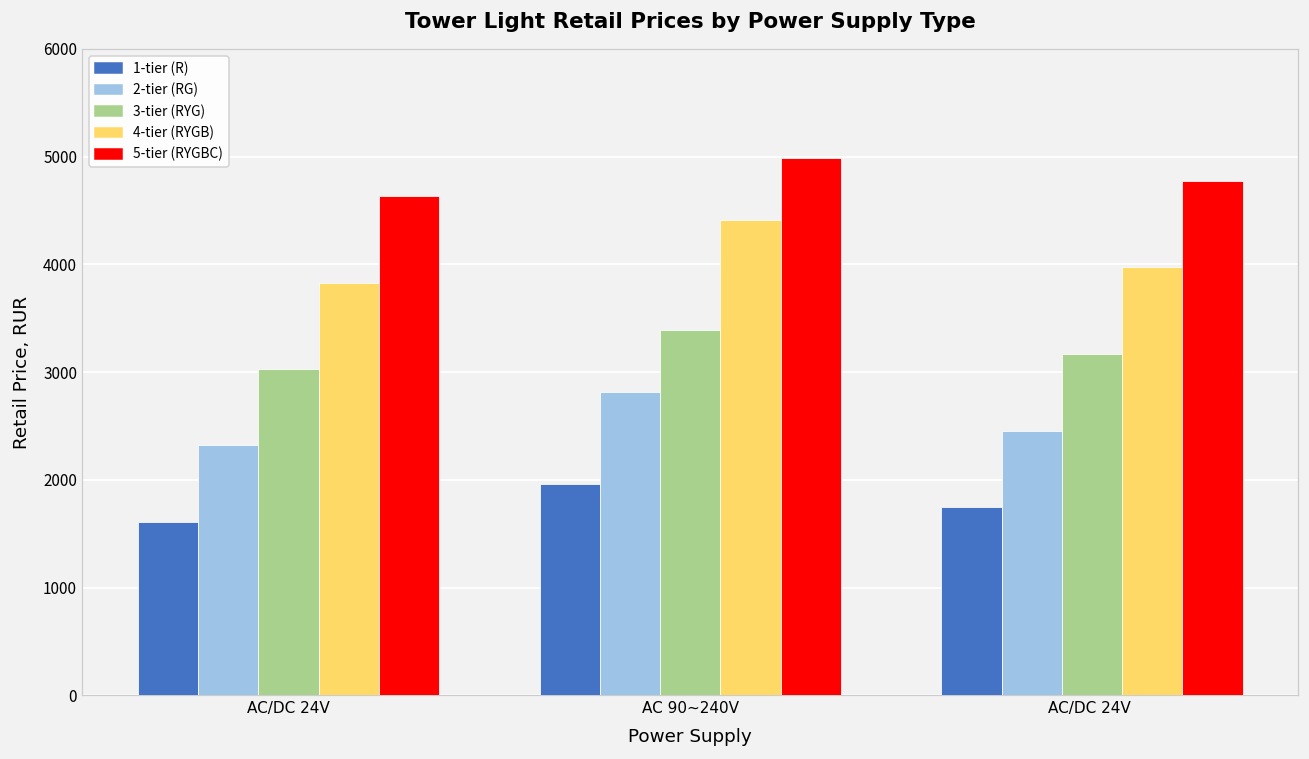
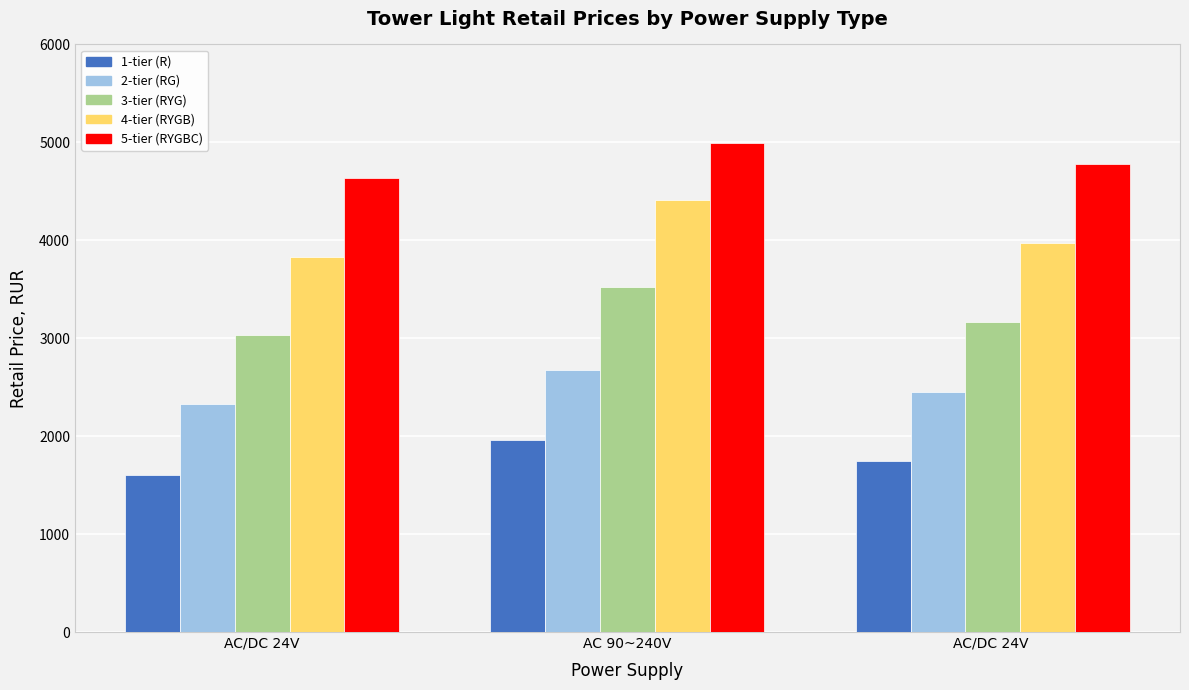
  {
    "1-tier (R)": {
      "AC 90~240V": 2000
    },
    "2-tier (RG)": {
-     "AC 90~240V": 2800
+     "AC 90~240V": 2700
    },
    "3-tier (RYG)": {
-     "AC 90~240V": 3400
+     "AC 90~240V": 3500
    },
    "4-tier (RYGB)": {
      "AC 90~240V": 4400
    },
    "5-tier (RYGBC)": {
      "AC 90~240V": 5000
    }
  }
